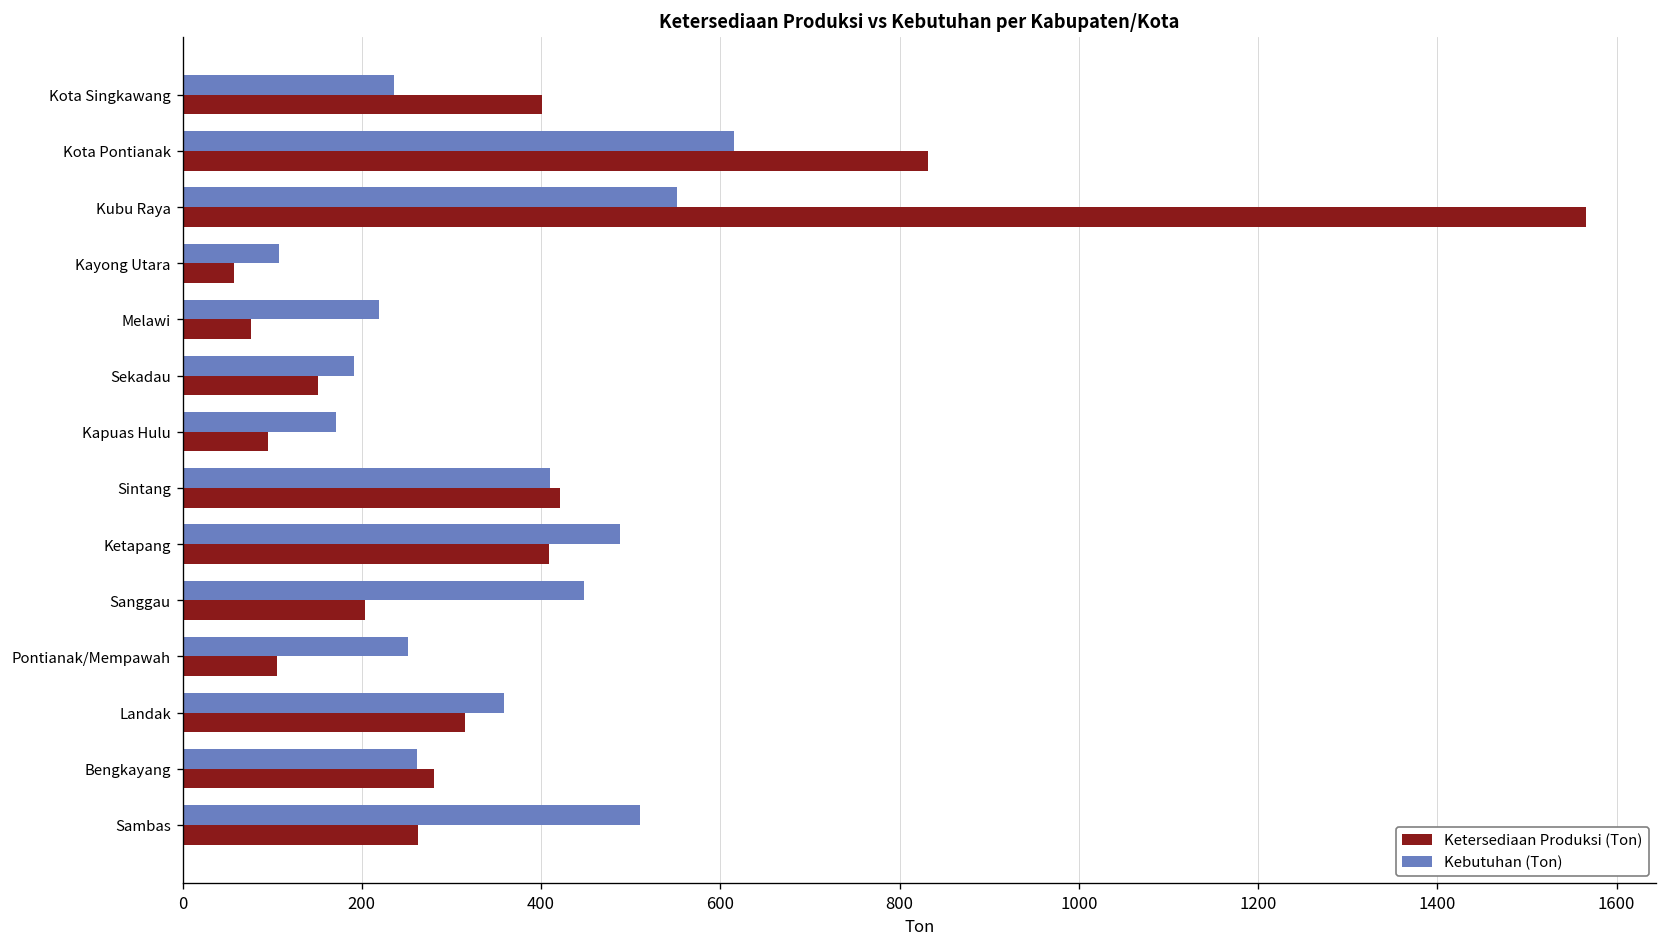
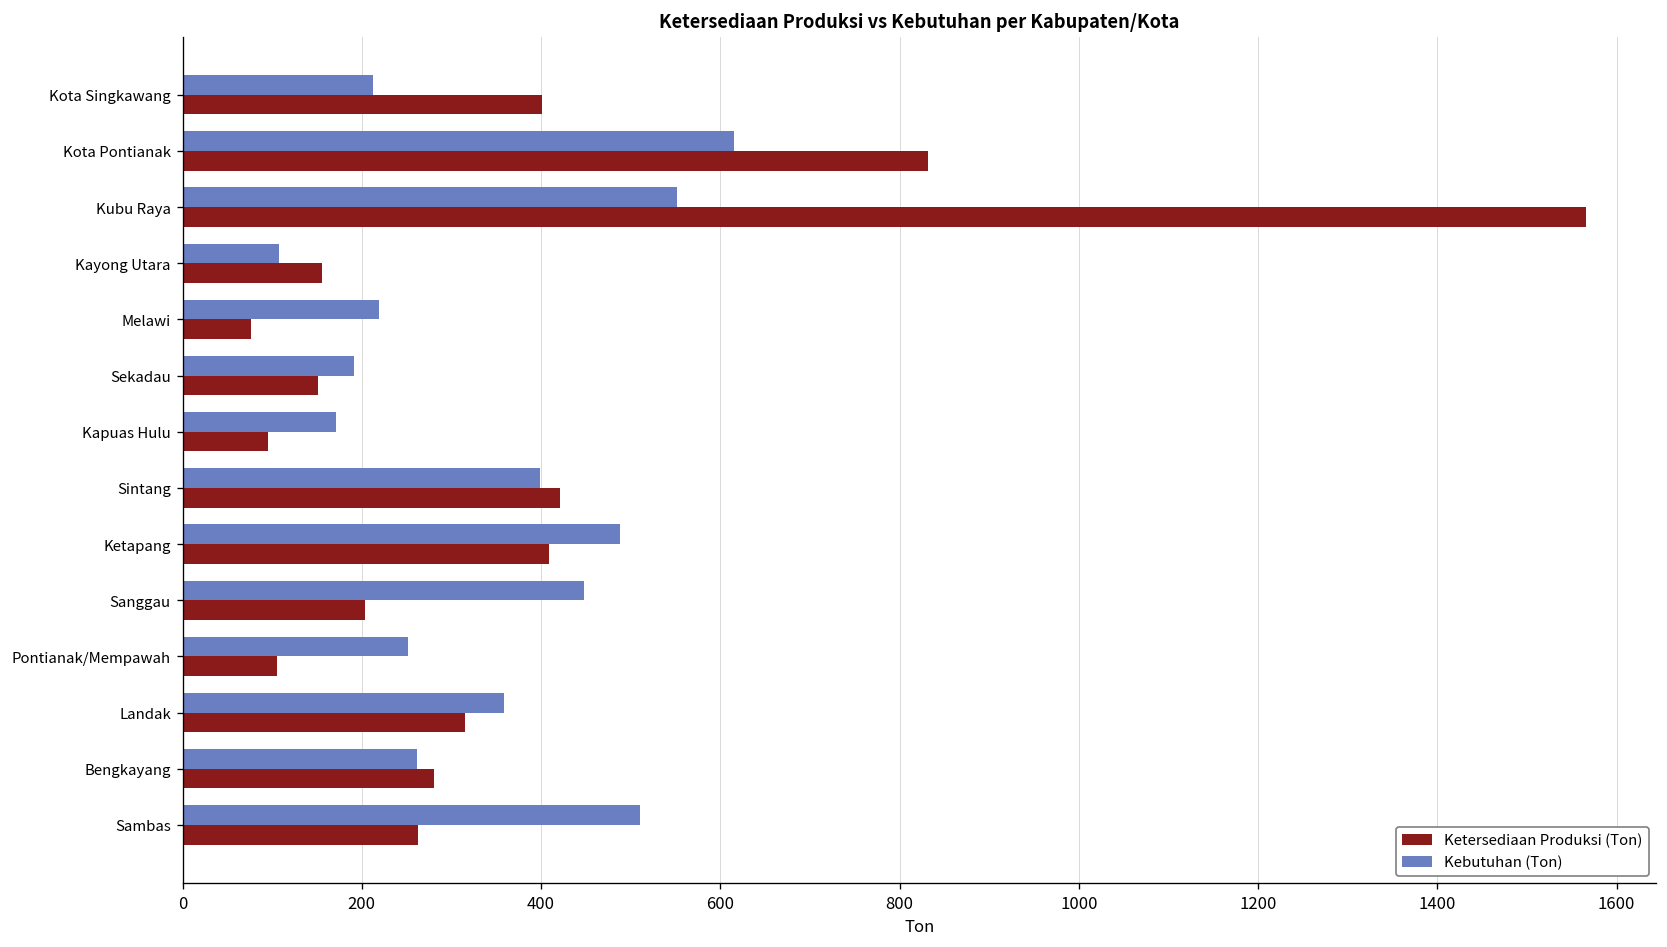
  {
    "Ketersediaan Produksi (Ton)": {
      "Kota Singkawang": 400,
      "Kota Pontianak": 830,
      "Kubu Raya": 1570,
-     "Kayong Utara": 60,
+     "Kayong Utara": 160,
      "Melawi": 80,
      "Sekadau": 150,
      "Kapuas Hulu": 90,
      "Sintang": 420,
      "Ketapang": 410,
      "Sanggau": 200,
      "Pontianak/Mempawah": 110,
      "Landak": 310,
      "Bengkayang": 280,
      "Sambas": 260
    },
    "Kebutuhan (Ton)": {
-     "Kota Singkawang": 240,
+     "Kota Singkawang": 210,
      "Kota Pontianak": 620,
      "Kubu Raya": 550,
      "Kayong Utara": 110,
      "Melawi": 220,
      "Sekadau": 190,
      "Kapuas Hulu": 170,
-     "Sintang": 410,
+     "Sintang": 400,
      "Ketapang": 490,
      "Sanggau": 450,
      "Pontianak/Mempawah": 250,
      "Landak": 360,
      "Bengkayang": 260,
      "Sambas": 510
    }
  }
